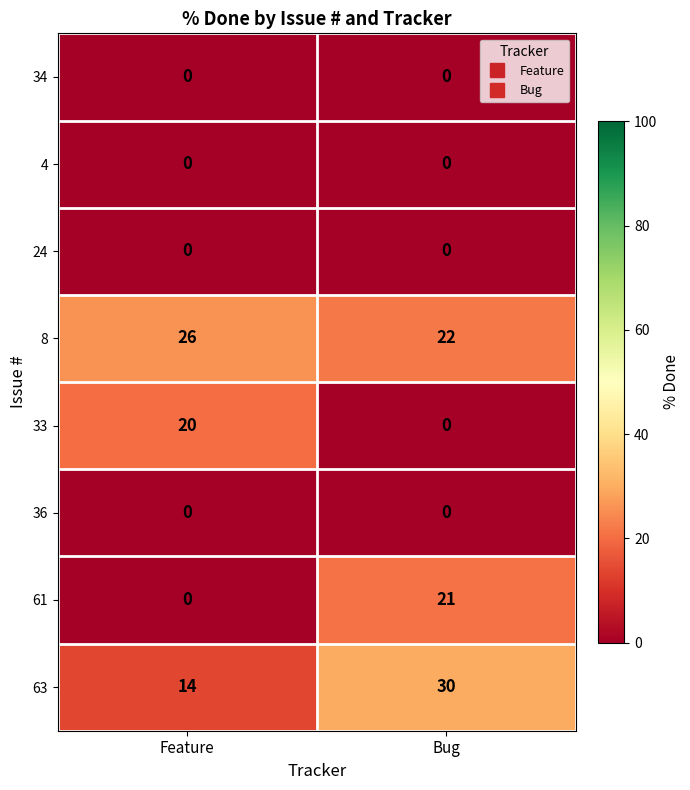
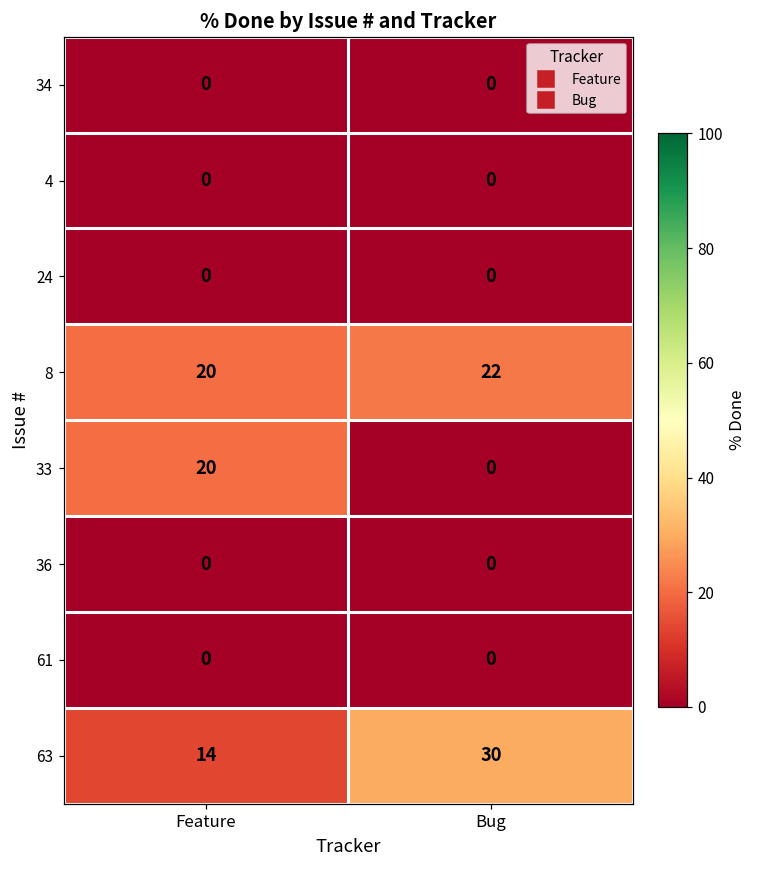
  {
    "34": {
      "Feature": 0,
      "Bug": 0
    },
    "4": {
      "Feature": 0,
      "Bug": 0
    },
    "24": {
      "Feature": 0,
      "Bug": 0
    },
    "8": {
-     "Feature": 26,
+     "Feature": 20,
      "Bug": 22
    },
    "33": {
      "Feature": 20,
      "Bug": 0
    },
    "36": {
      "Feature": 0,
      "Bug": 0
    },
    "61": {
      "Feature": 0,
-     "Bug": 21
+     "Bug": 0
    },
    "63": {
      "Feature": 14,
      "Bug": 30
    }
  }
